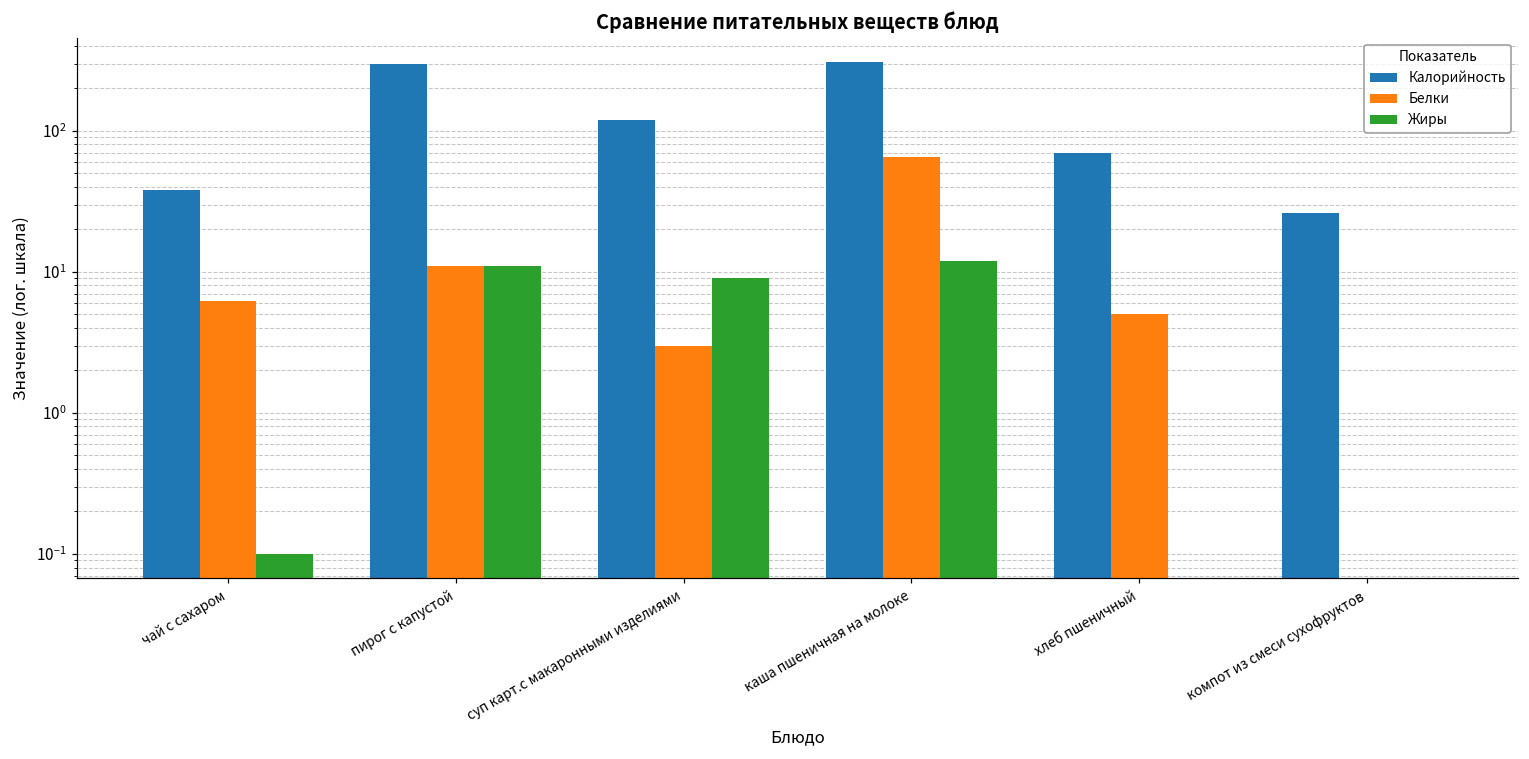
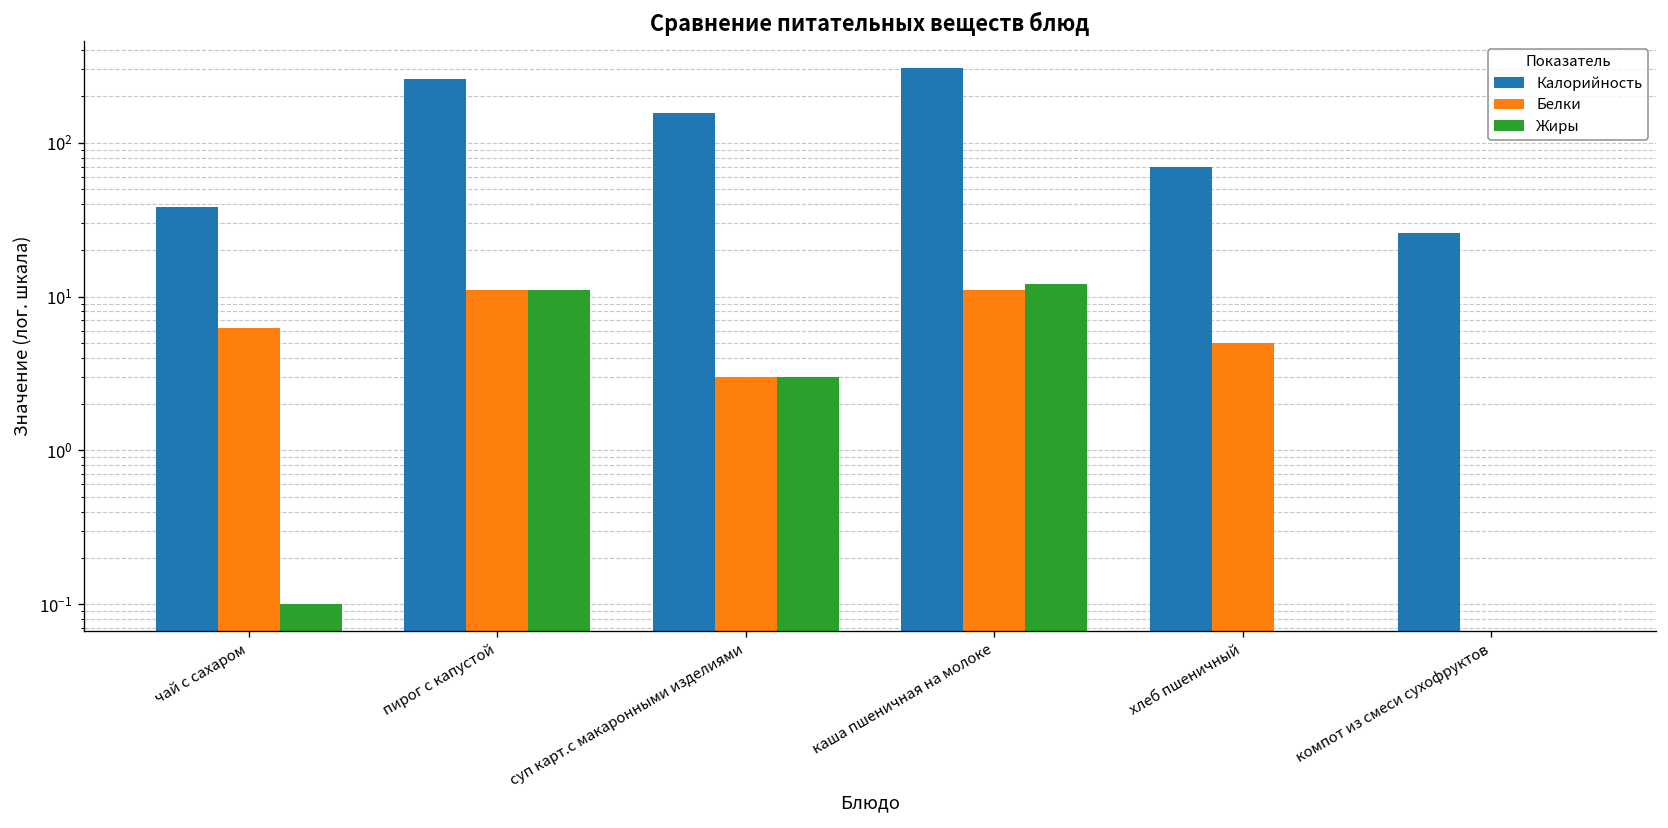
  {
    "Калорийность": {
      "чай с сахаром": 38,
-     "пирог с капустой": 300,
-     "суп карт.с макаронными изделиями": 120,
+     "пирог с капустой": 260,
+     "суп карт.с макаронными изделиями": 160,
      "каша пшеничная на молоке": 310,
      "хлеб пшеничный": 70,
      "компот из смеси сухофруктов": 26
    },
    "Белки": {
      "чай с сахаром": 6,
      "пирог с капустой": 11,
      "суп карт.с макаронными изделиями": 3,
-     "каша пшеничная на молоке": 70,
+     "каша пшеничная на молоке": 11,
      "хлеб пшеничный": 5
    },
    "Жиры": {
      "чай с сахаром": 0.10,
      "пирог с капустой": 11,
-     "суп карт.с макаронными изделиями": 9,
+     "суп карт.с макаронными изделиями": 3,
      "каша пшеничная на молоке": 12
    }
  }
